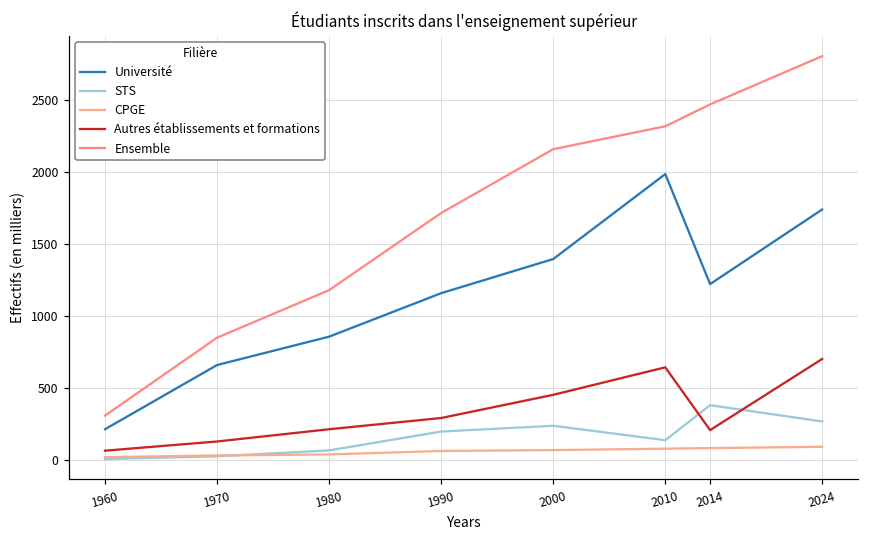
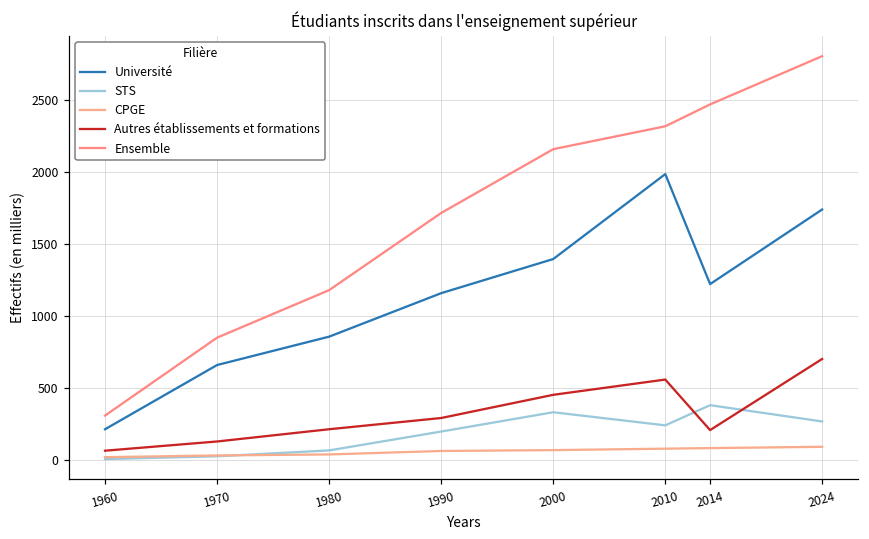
  {
    "Université": {
      "1960": 220,
      "1970": 660,
      "1980": 860,
      "1990": 1160,
      "2000": 1400,
      "2010": 1990,
      "2014": 1220,
      "2024": 1740
    },
    "STS": {
      "1980": 70,
      "1990": 200,
-     "2000": 240,
-     "2010": 140,
+     "2000": 330,
+     "2010": 240,
      "2014": 380,
      "2024": 270
    },
    "Autres établissements et formations": {
      "1960": 70,
      "1970": 130,
      "1980": 220,
      "1990": 290,
      "2000": 450,
-     "2010": 650,
+     "2010": 560,
      "2014": 210,
      "2024": 700
    }
  }
